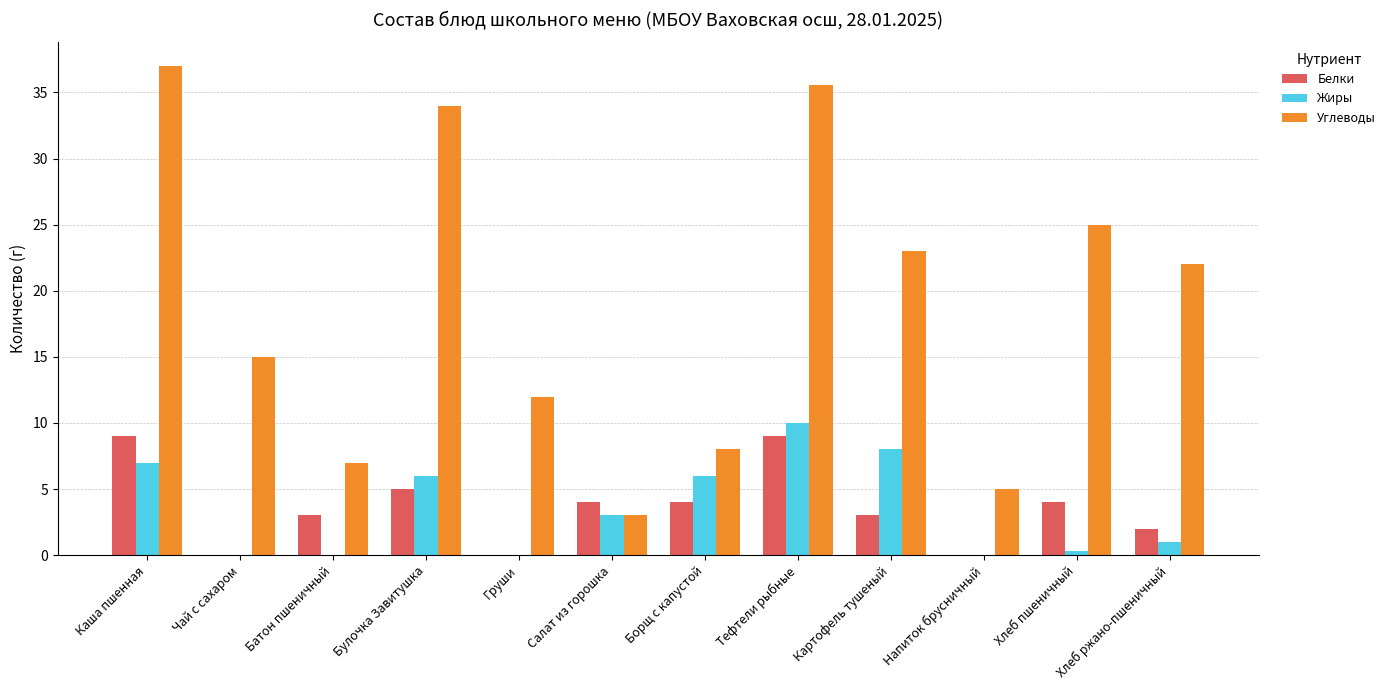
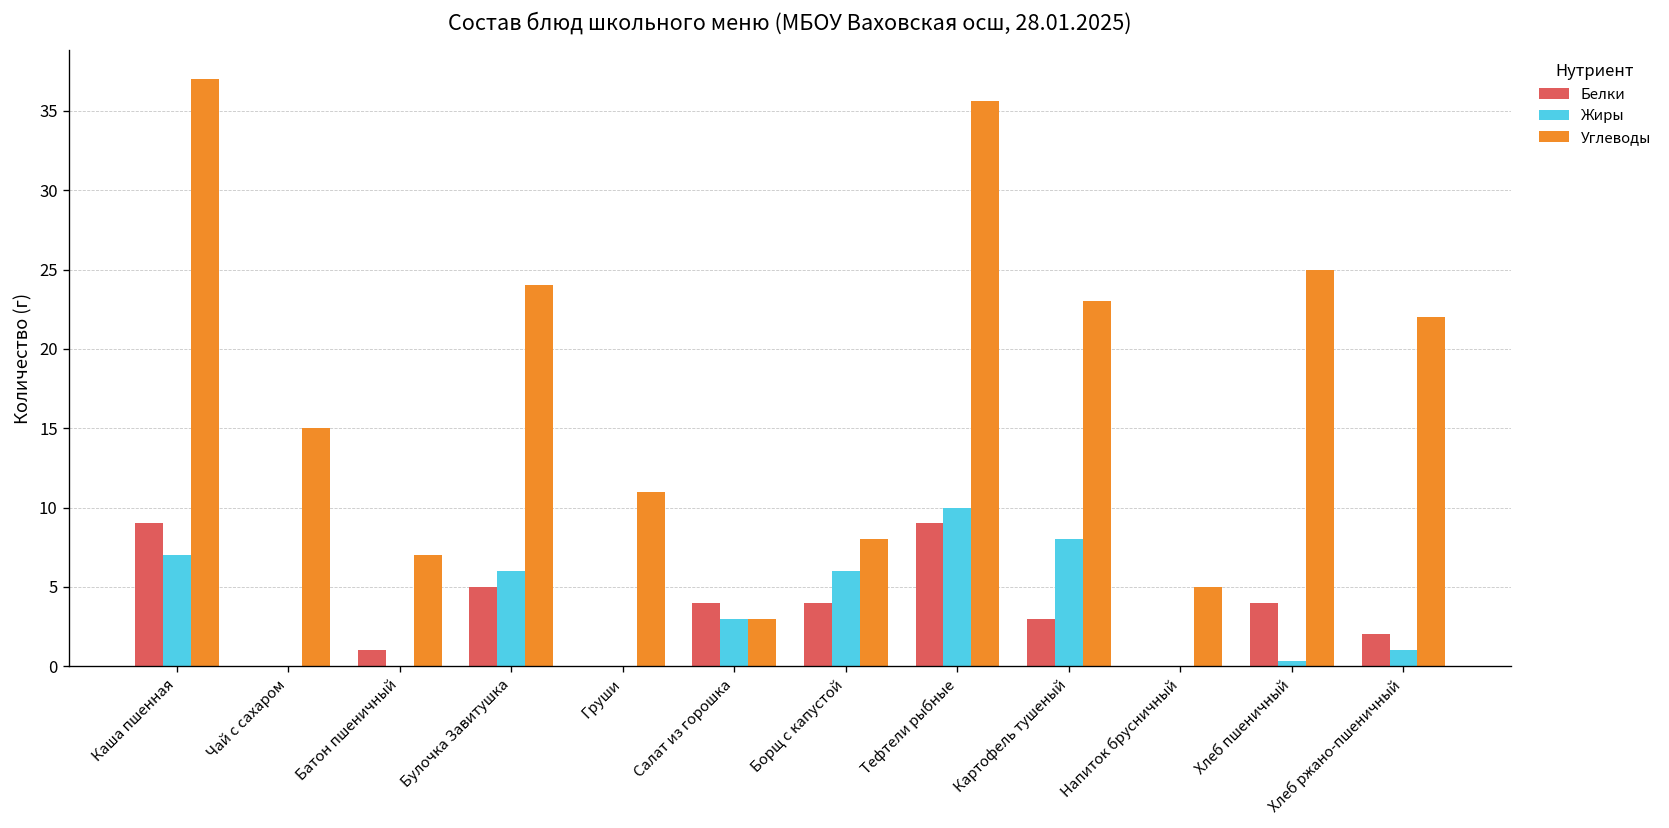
  {
    "Белки": {
      "Каша пшенная": 9,
      "Чай с сахаром": 0,
-     "Батон пшеничный": 3,
+     "Батон пшеничный": 1,
      "Булочка Завитушка": 5,
      "Груши": 0,
      "Салат из горошка": 4,
      "Борщ с капустой": 4,
      "Тефтели рыбные": 9,
      "Картофель тушеный": 3,
      "Напиток брусничный": 0,
      "Хлеб пшеничный": 4,
      "Хлеб ржано-пшеничный": 2
    },
    "Жиры": {
      "Каша пшенная": 7,
      "Чай с сахаром": 0,
      "Батон пшеничный": 0,
      "Булочка Завитушка": 6,
      "Груши": 0,
      "Салат из горошка": 3,
      "Борщ с капустой": 6,
      "Тефтели рыбные": 10,
      "Картофель тушеный": 8,
      "Напиток брусничный": 0,
      "Хлеб пшеничный": 0.3,
      "Хлеб ржано-пшеничный": 1
    },
    "Углеводы": {
      "Каша пшенная": 37,
      "Чай с сахаром": 15,
      "Батон пшеничный": 7,
-     "Булочка Завитушка": 34,
-     "Груши": 12,
+     "Булочка Завитушка": 24,
+     "Груши": 11,
      "Салат из горошка": 3,
      "Борщ с капустой": 8,
      "Тефтели рыбные": 35.6,
      "Картофель тушеный": 23,
      "Напиток брусничный": 5,
      "Хлеб пшеничный": 25,
      "Хлеб ржано-пшеничный": 22
    }
  }
